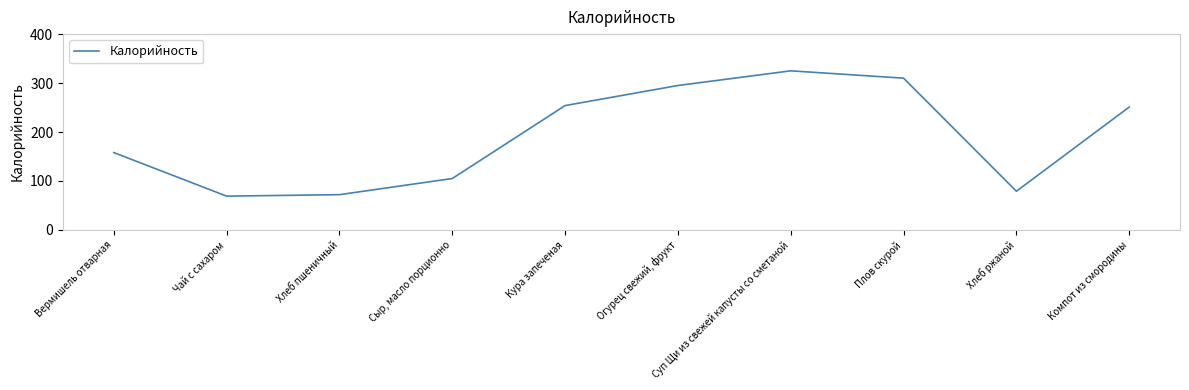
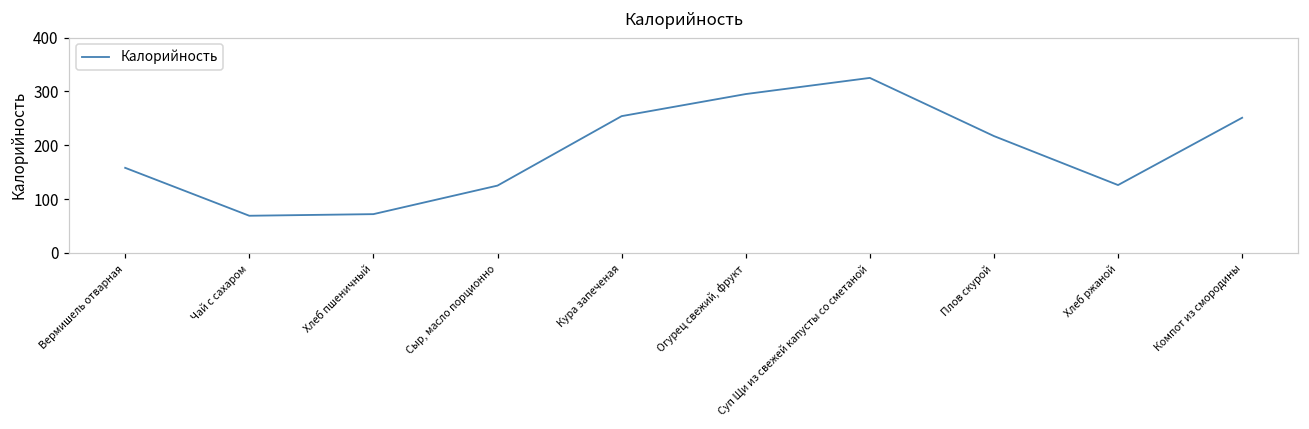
  {
    "Вермишель отварная": 160,
    "Чай с сахаром": 70,
    "Хлеб пшеничный": 70,
-   "Сыр, масло порционно": 110,
+   "Сыр, масло порционно": 130,
    "Кура запеченая": 250,
    "Огурец свежий, фрукт": 300,
    "Суп Щи из свежей капусты со сметаной": 330,
-   "Плов скурой": 310,
-   "Хлеб ржаной": 80,
+   "Плов скурой": 220,
+   "Хлеб ржаной": 130,
    "Компот из смородины": 250
  }
